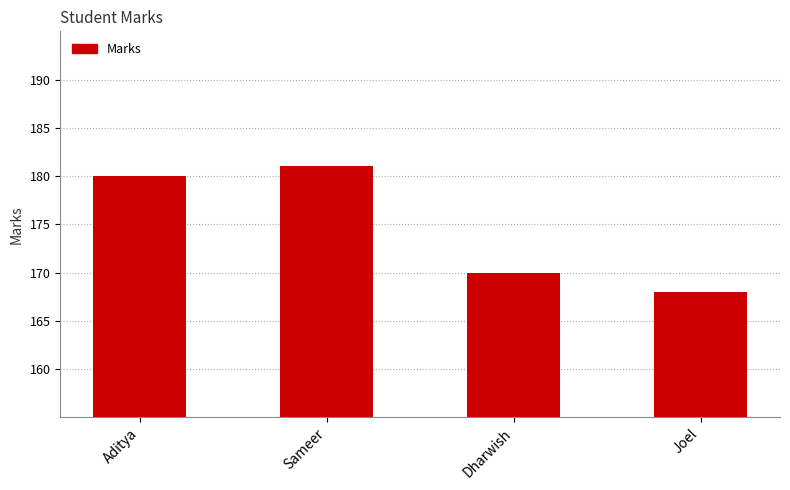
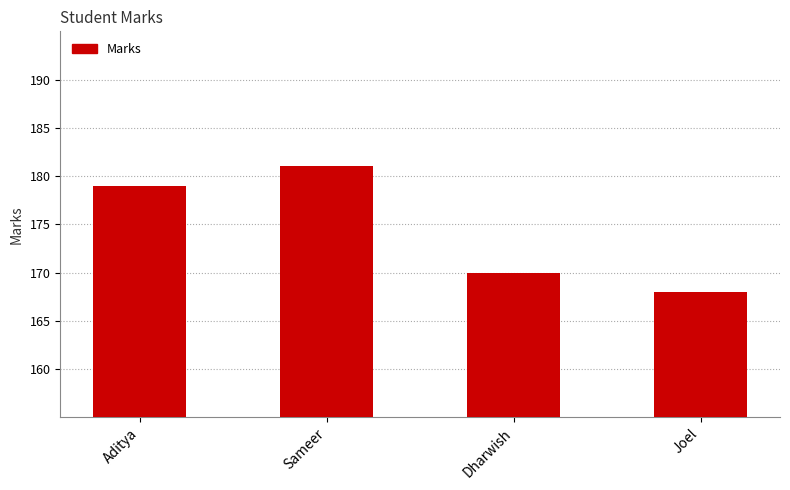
  {
-   "Aditya": 180,
+   "Aditya": 179,
    "Sameer": 181,
    "Dharwish": 170,
    "Joel": 168
  }
